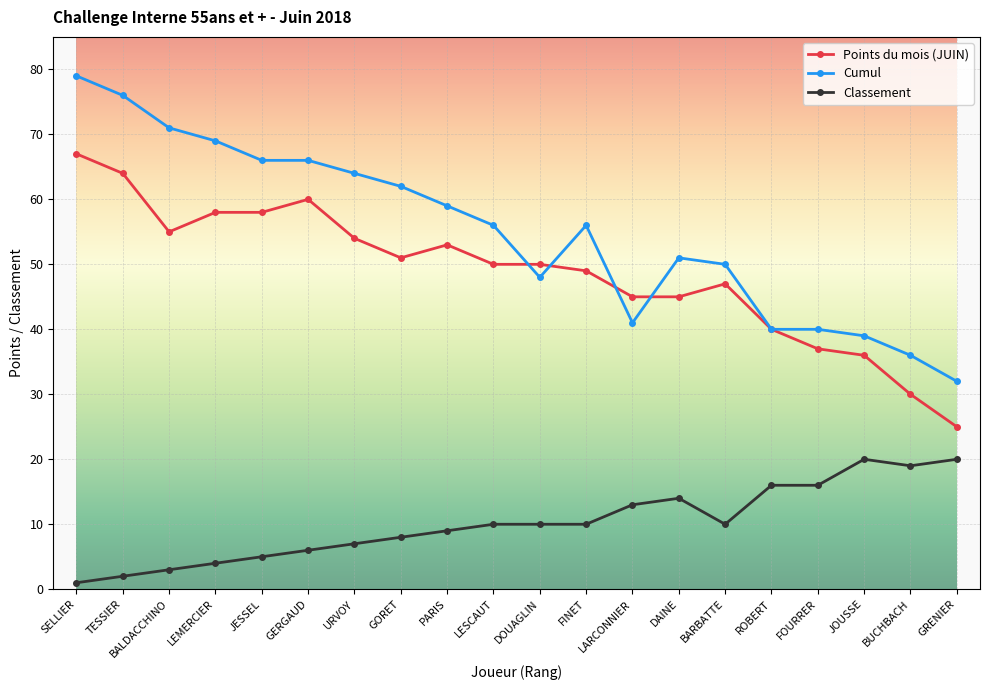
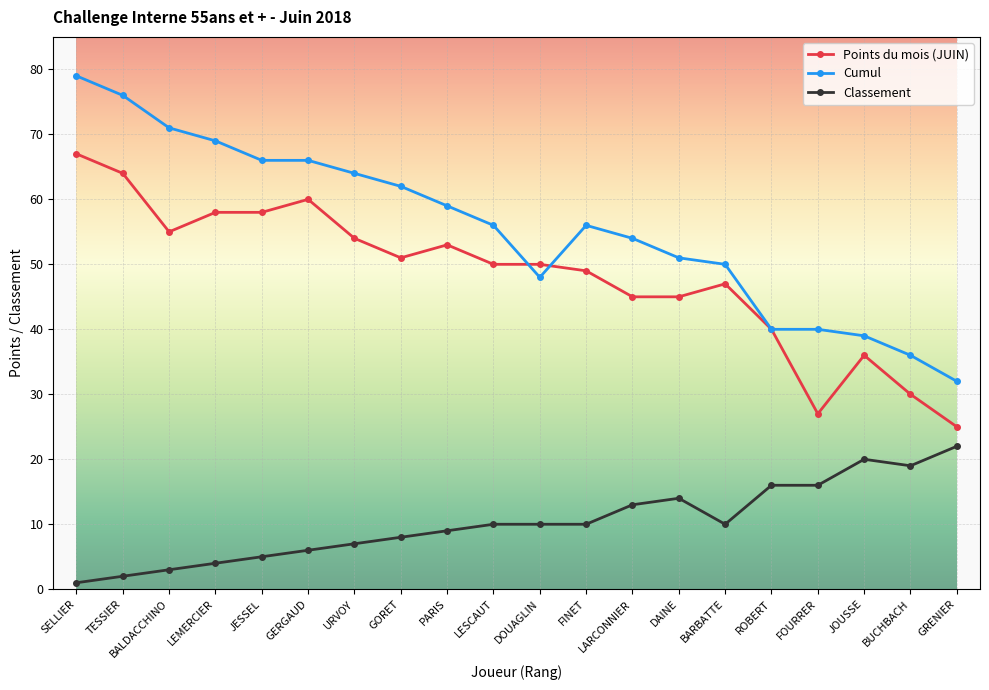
  {
    "Points du mois (JUIN)": {
      "SELLIER": 67,
      "TESSIER": 64,
      "BALDACCHINO": 55,
      "LEMERCIER": 58,
      "JESSEL": 58,
      "GERGAUD": 60,
      "URVOY": 54,
      "GORET": 51,
      "PARIS": 53,
      "LESCAUT": 50,
      "DOUAGLIN": 50,
      "FINET": 49,
      "LARCONNIER": 45,
      "DAINE": 45,
      "BARBATTE": 47,
-     "FOURRER": 37,
+     "FOURRER": 27,
      "JOUSSE": 36,
      "BUCHBACH": 30,
      "GRENIER": 25
    },
    "Cumul": {
      "SELLIER": 79,
      "TESSIER": 76,
      "BALDACCHINO": 71,
      "LEMERCIER": 69,
      "JESSEL": 66,
      "GERGAUD": 66,
      "URVOY": 64,
      "GORET": 62,
      "PARIS": 59,
      "LESCAUT": 56,
      "DOUAGLIN": 48,
      "FINET": 56,
-     "LARCONNIER": 41,
+     "LARCONNIER": 54,
      "DAINE": 51,
      "BARBATTE": 50,
      "FOURRER": 40,
      "JOUSSE": 39,
      "BUCHBACH": 36,
      "GRENIER": 32
    },
    "Classement": {
      "SELLIER": 1,
      "TESSIER": 2,
      "BALDACCHINO": 3,
      "LEMERCIER": 4,
      "JESSEL": 5,
      "GERGAUD": 6,
      "URVOY": 7,
      "GORET": 8,
      "PARIS": 9,
      "LESCAUT": 10,
      "DOUAGLIN": 10,
      "FINET": 10,
      "LARCONNIER": 13,
      "DAINE": 14,
      "BARBATTE": 10,
      "ROBERT": 16,
      "FOURRER": 16,
      "JOUSSE": 20,
      "BUCHBACH": 19,
-     "GRENIER": 20
+     "GRENIER": 22
    }
  }
